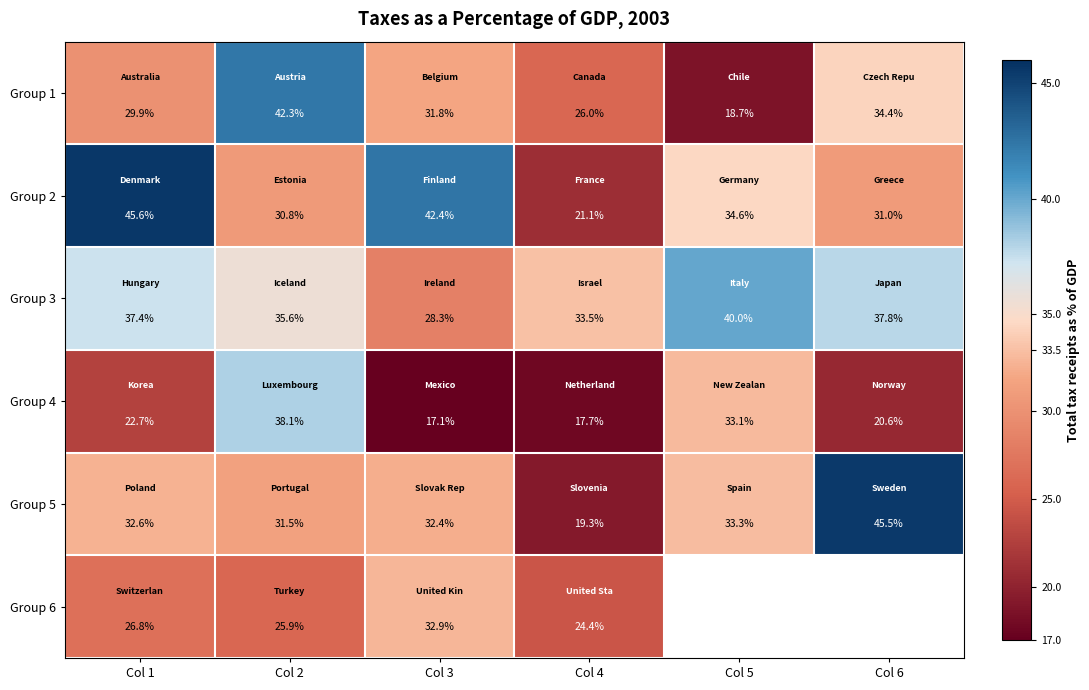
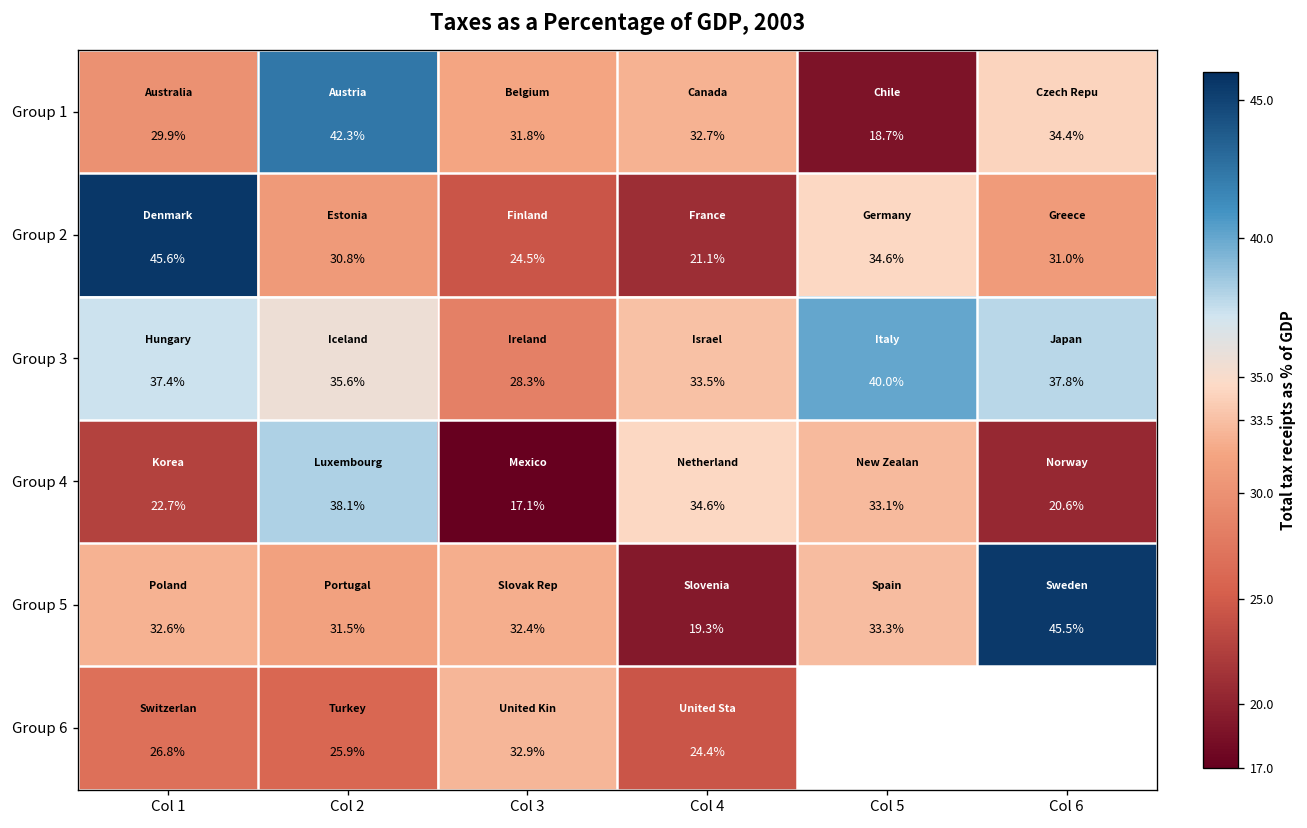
  {
    "Group 1": {
-     "Col 4": "26.0%"
+     "Col 4": "32.7%"
    },
    "Group 2": {
-     "Col 3": "42.4%"
+     "Col 3": "24.5%"
    },
    "Group 4": {
-     "Col 4": "17.7%"
+     "Col 4": "34.6%"
    }
  }
